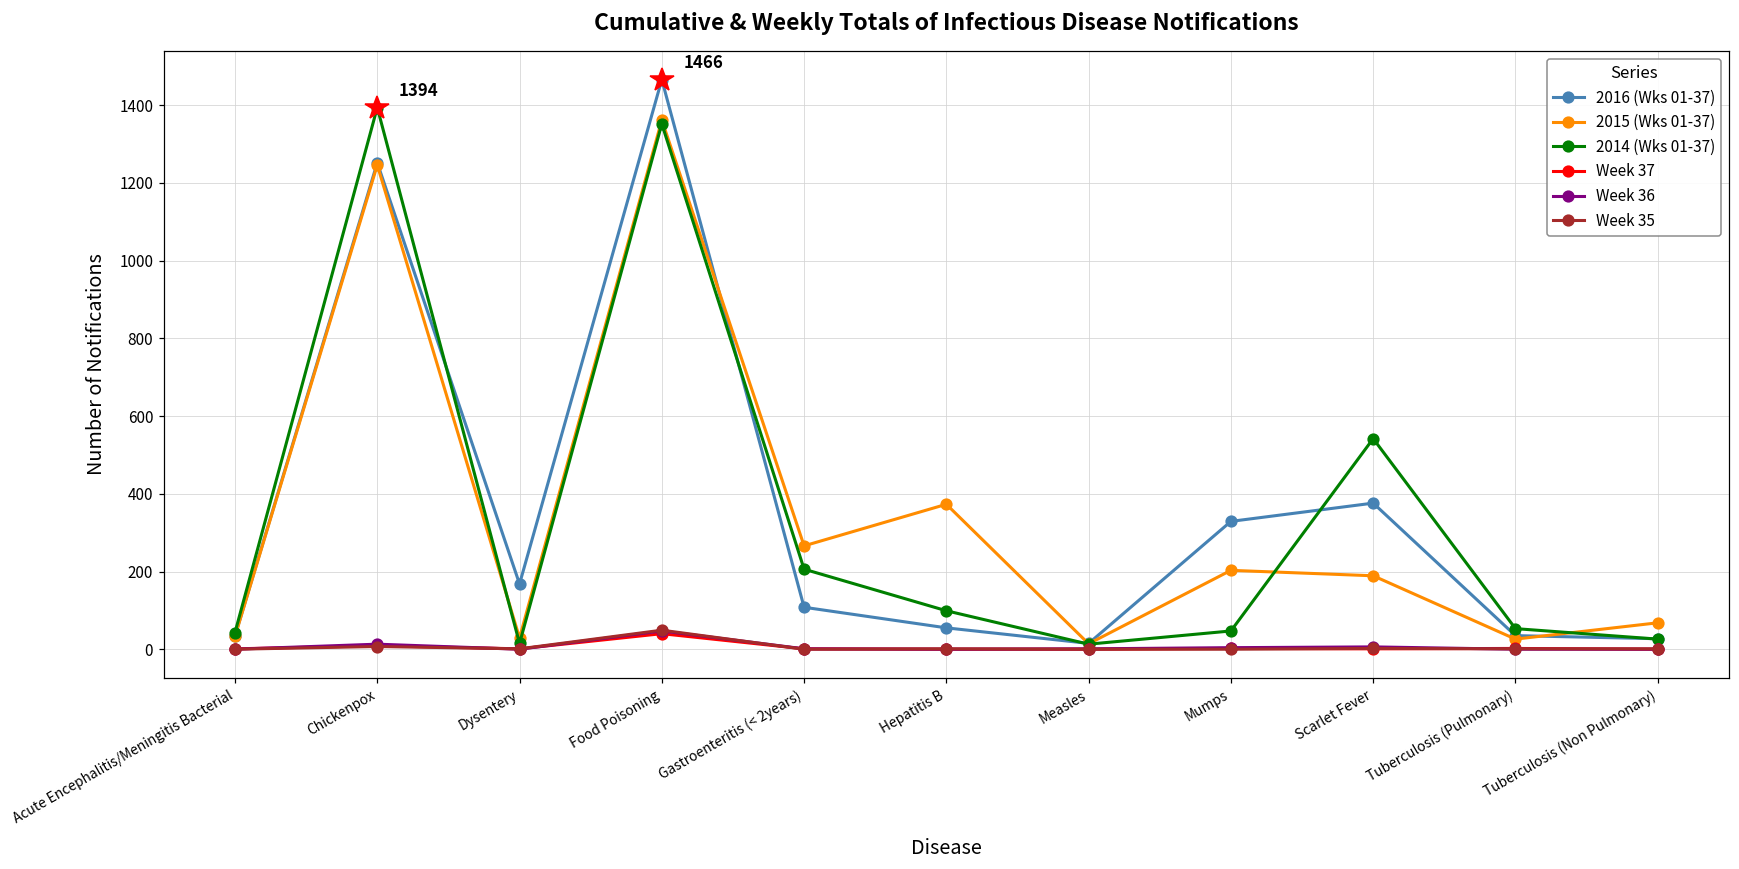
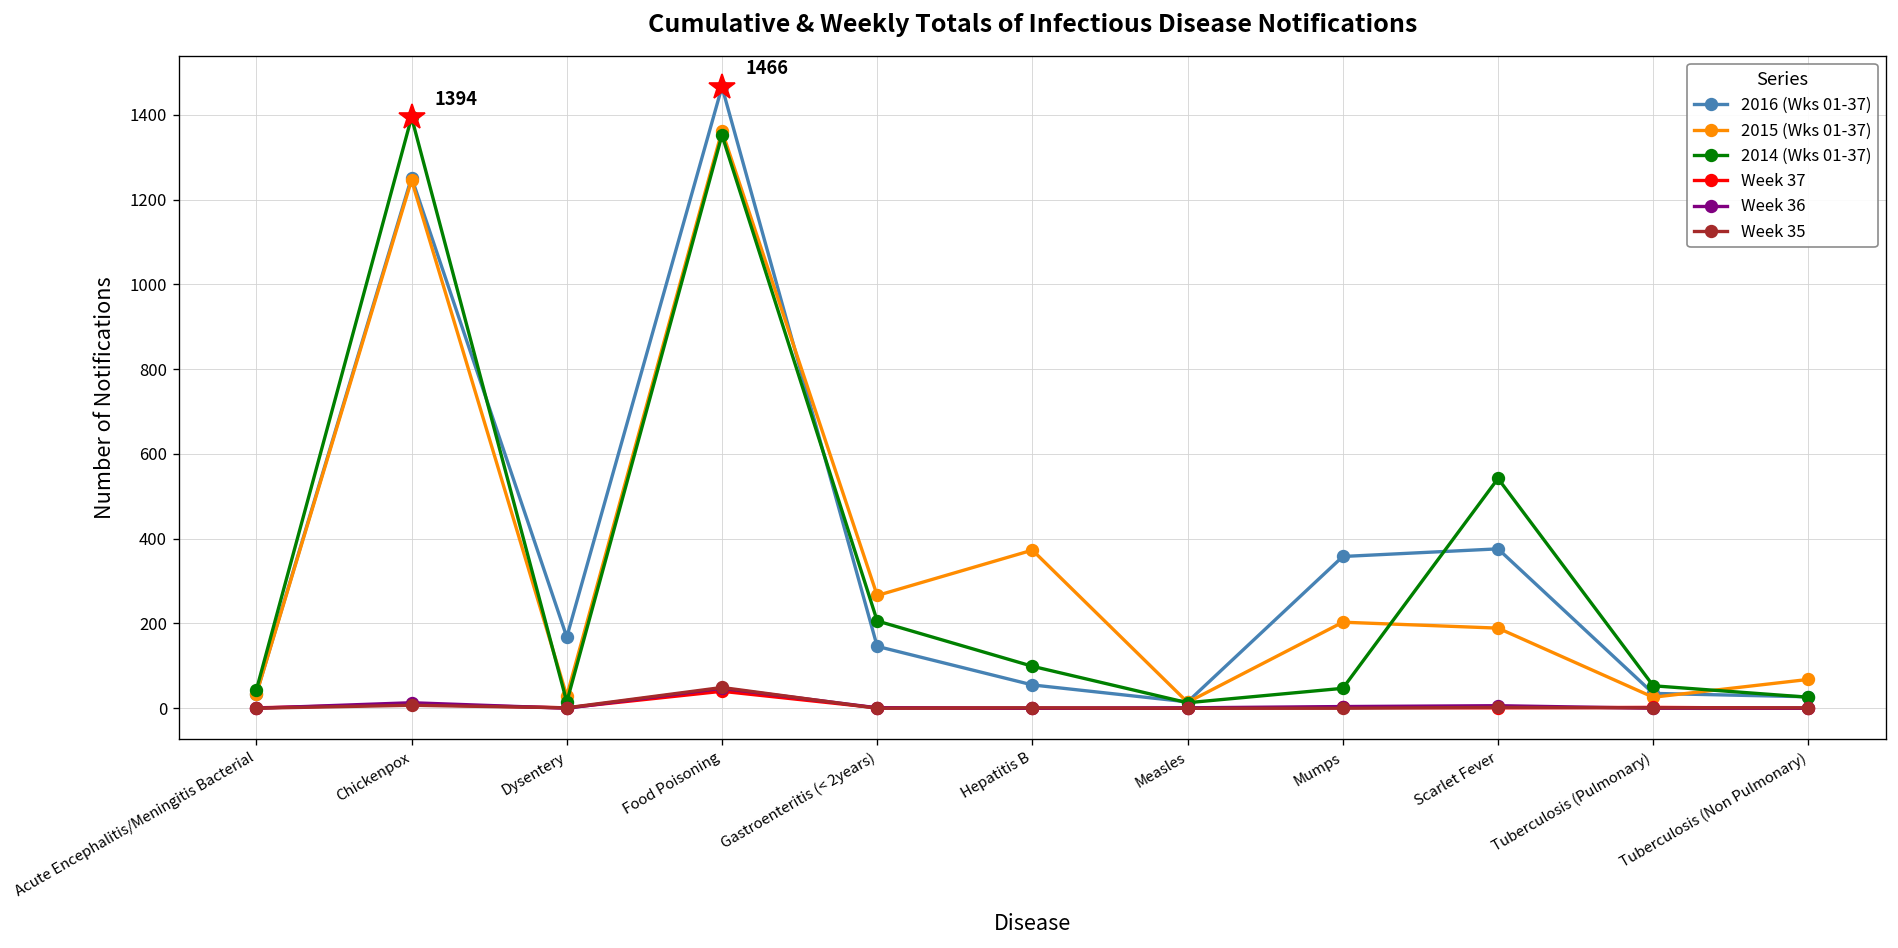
  {
    "2016 (Wks 01-37)": {
      "Dysentery": 170,
-     "Gastroenteritis (< 2years)": 110,
+     "Gastroenteritis (< 2years)": 150,
      "Hepatitis B": 60,
-     "Mumps": 330,
+     "Mumps": 360,
      "Scarlet Fever": 380,
      "Tuberculosis (Pulmonary)": 40
    },
    "2015 (Wks 01-37)": {
      "Dysentery": 30,
      "Food Poisoning": 1360,
      "Gastroenteritis (< 2years)": 270,
      "Hepatitis B": 370,
      "Mumps": 200,
      "Scarlet Fever": 190,
      "Tuberculosis (Pulmonary)": 30,
      "Tuberculosis (Non Pulmonary)": 70
    },
    "2014 (Wks 01-37)": {
      "Acute Encephalitis/Meningitis Bacterial": 40,
      "Dysentery": 20,
      "Food Poisoning": 1350,
      "Gastroenteritis (< 2years)": 210,
      "Hepatitis B": 100,
      "Mumps": 50,
      "Scarlet Fever": 540,
      "Tuberculosis (Pulmonary)": 50
    }
  }
